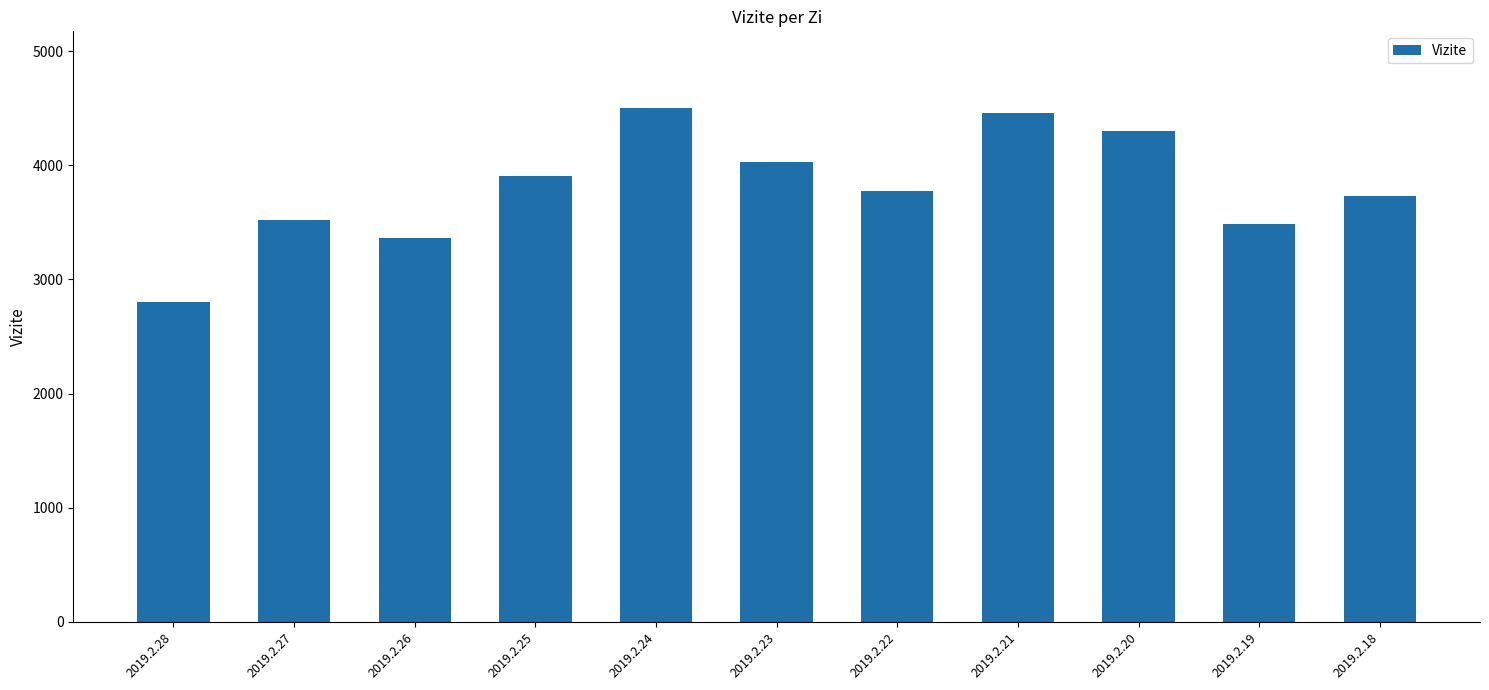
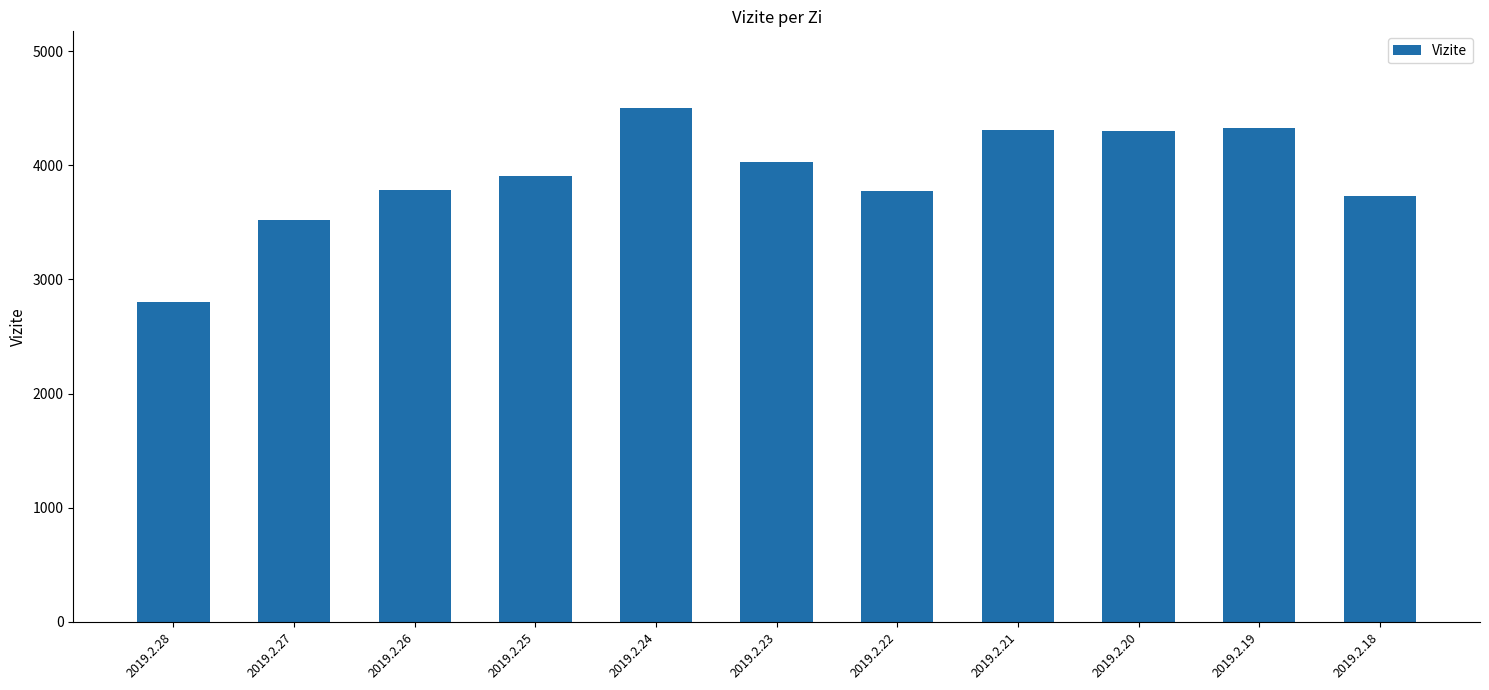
  {
    "2019.2.28": 2800,
    "2019.2.27": 3520,
-   "2019.2.26": 3360,
+   "2019.2.26": 3780,
    "2019.2.25": 3910,
    "2019.2.24": 4500,
    "2019.2.23": 4030,
    "2019.2.22": 3780,
-   "2019.2.21": 4460,
+   "2019.2.21": 4310,
    "2019.2.20": 4300,
-   "2019.2.19": 3490,
+   "2019.2.19": 4330,
    "2019.2.18": 3730
  }
